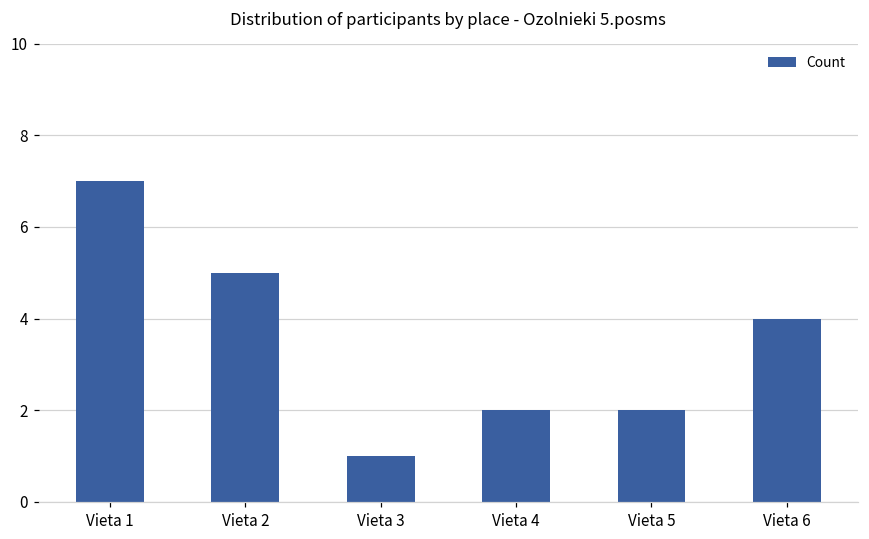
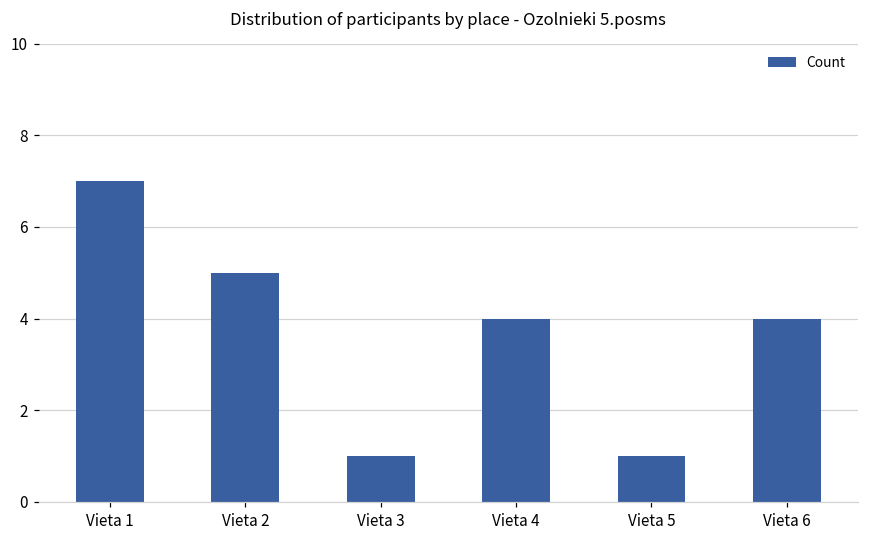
  {
    "Vieta 1": 7,
    "Vieta 2": 5,
    "Vieta 3": 1,
-   "Vieta 4": 2,
-   "Vieta 5": 2,
+   "Vieta 4": 4,
+   "Vieta 5": 1,
    "Vieta 6": 4
  }
